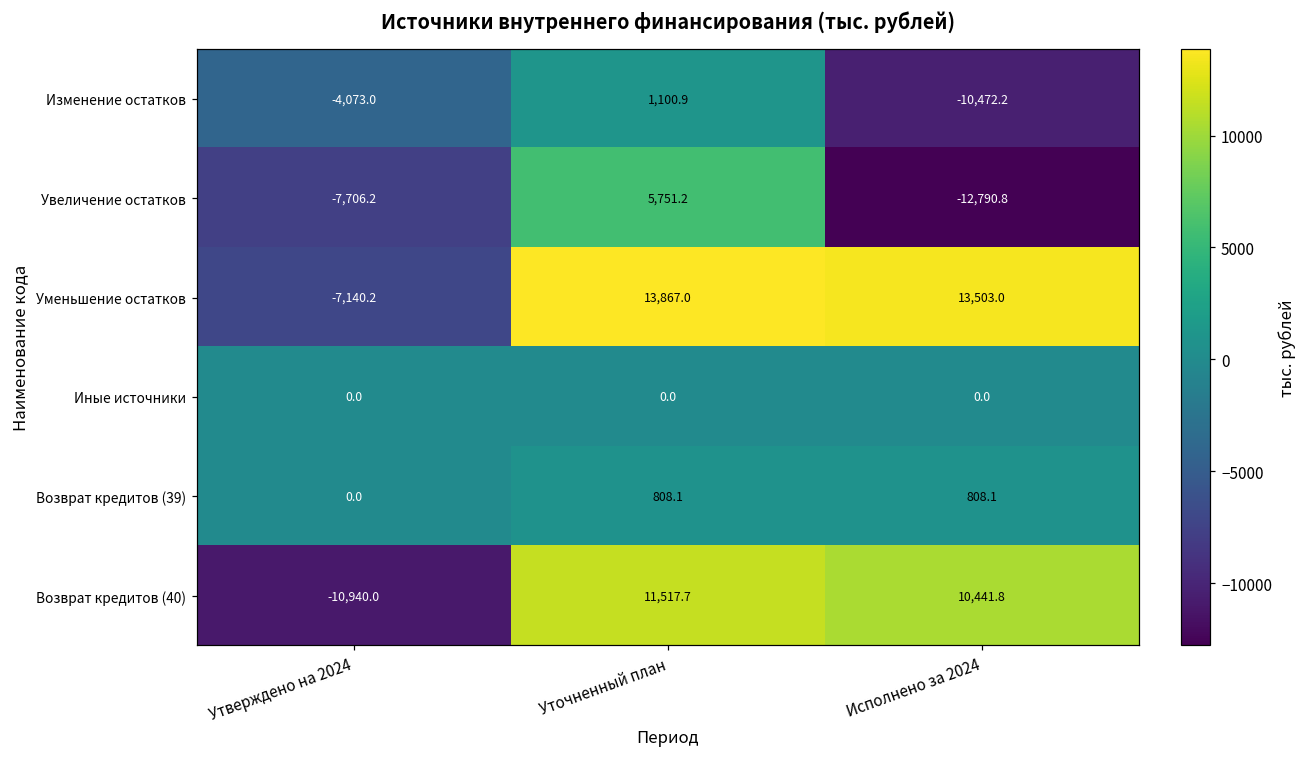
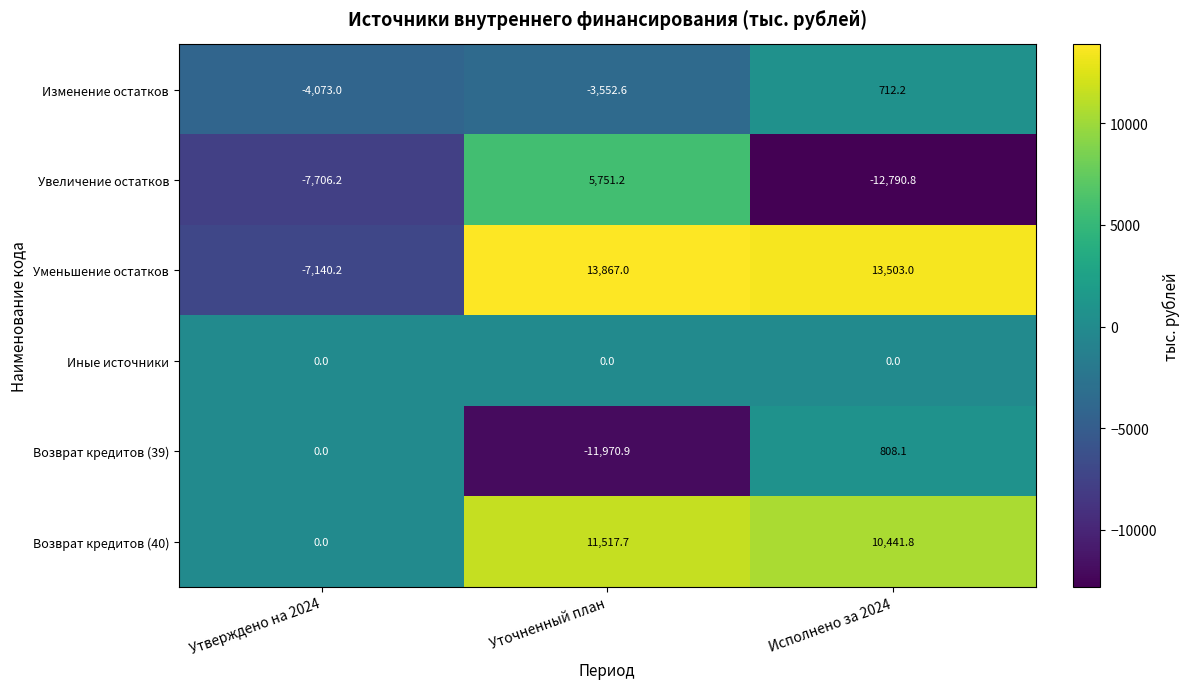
  {
    "Изменение остатков": {
      "Утверждено на 2024": "-4,073.0",
-     "Уточненный план": "1,100.9",
-     "Исполнено за 2024": "-10,472.2"
+     "Уточненный план": "-3,552.6",
+     "Исполнено за 2024": "712.2"
    },
    "Увеличение остатков": {
      "Утверждено на 2024": "-7,706.2",
      "Уточненный план": "5,751.2",
      "Исполнено за 2024": "-12,790.8"
    },
    "Уменьшение остатков": {
      "Утверждено на 2024": "-7,140.2",
      "Уточненный план": "13,867.0",
      "Исполнено за 2024": "13,503.0"
    },
    "Иные источники": {
      "Утверждено на 2024": "0.0",
      "Уточненный план": "0.0",
      "Исполнено за 2024": "0.0"
    },
    "Возврат кредитов (39)": {
      "Утверждено на 2024": "0.0",
-     "Уточненный план": "808.1",
+     "Уточненный план": "-11,970.9",
      "Исполнено за 2024": "808.1"
    },
    "Возврат кредитов (40)": {
-     "Утверждено на 2024": "-10,940.0",
+     "Утверждено на 2024": "0.0",
      "Уточненный план": "11,517.7",
      "Исполнено за 2024": "10,441.8"
    }
  }
